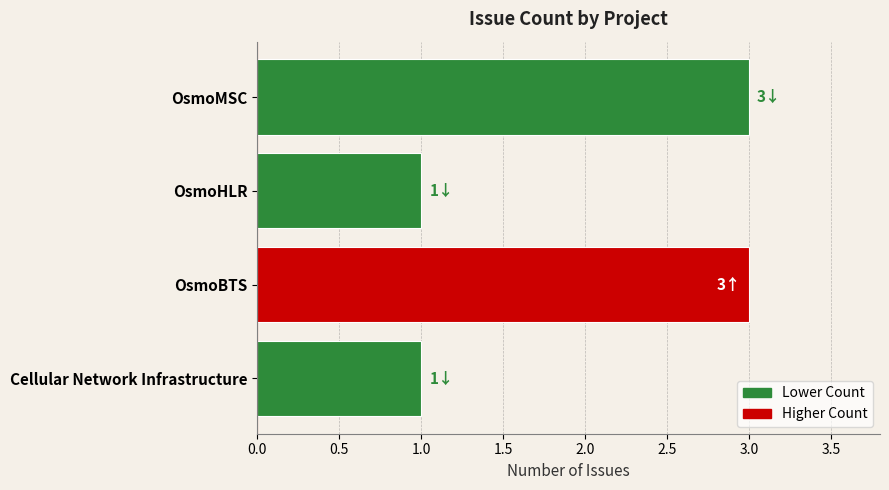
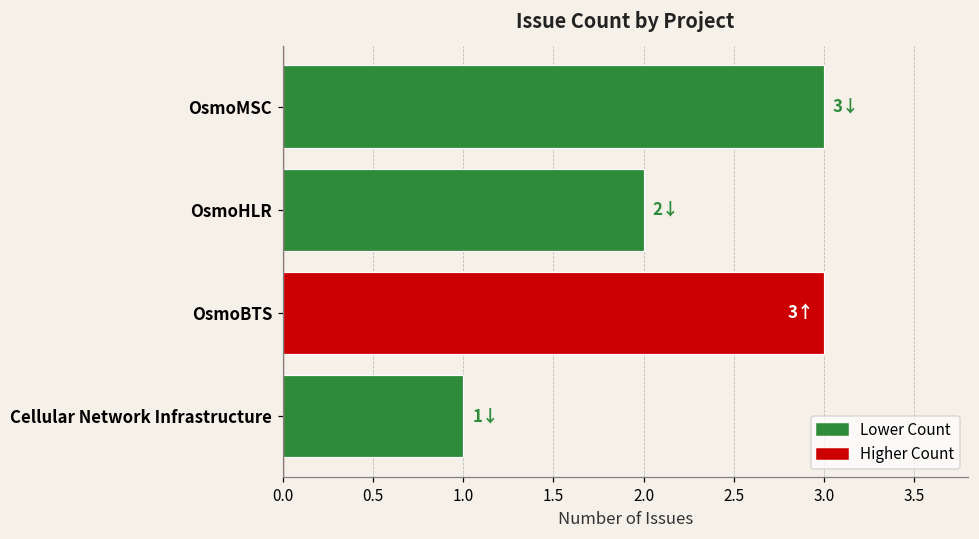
  {
    "OsmoMSC": "3↓",
-   "OsmoHLR": "1↓",
+   "OsmoHLR": "2↓",
    "OsmoBTS": "3↑",
    "Cellular Network Infrastructure": "1↓"
  }
